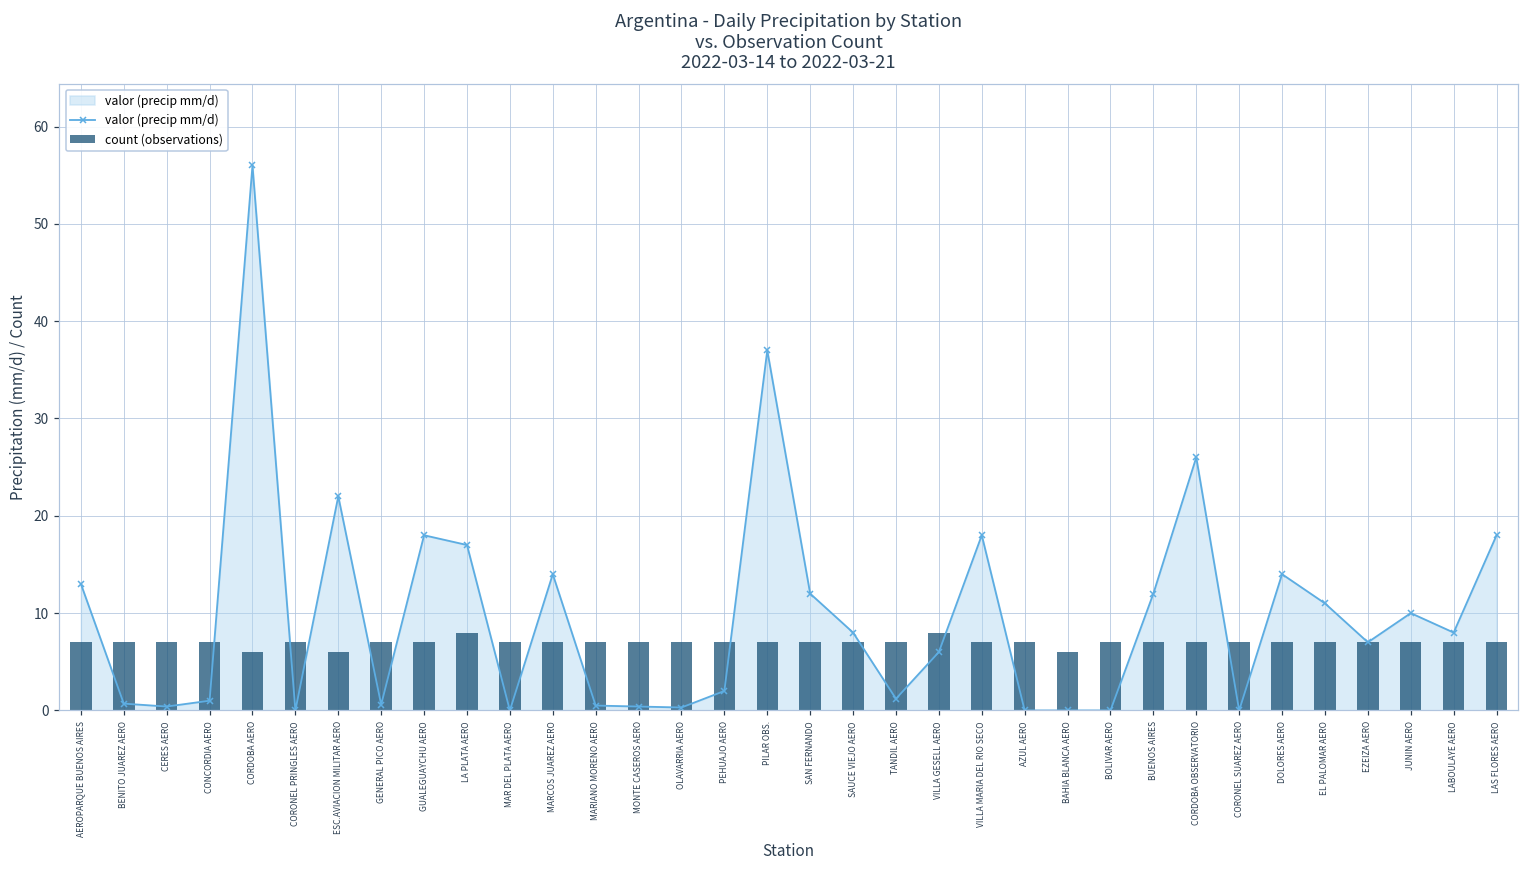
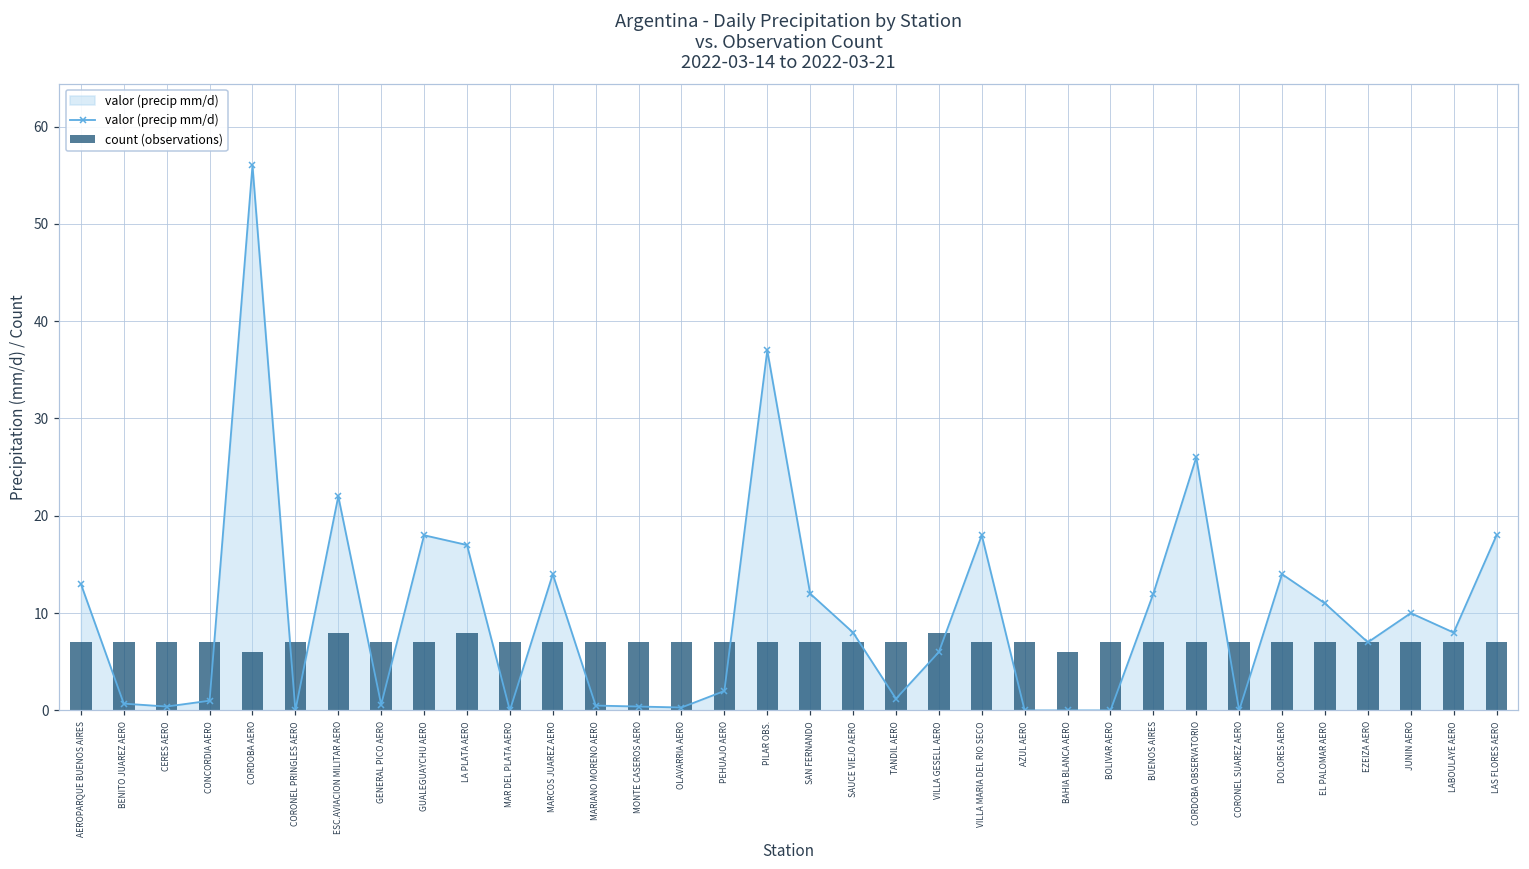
  {
    "count (observations)": {
      "AEROPARQUE BUENOS AIRES": 7,
      "BENITO JUAREZ AERO": 7,
      "CERES AERO": 7,
      "CONCORDIA AERO": 7,
      "CORDOBA AERO": 6,
      "CORONEL PRINGLES AERO": 7,
-     "ESC.AVIACION MILITAR AERO": 6,
+     "ESC.AVIACION MILITAR AERO": 8,
      "GENERAL PICO AERO": 7,
      "GUALEGUAYCHU AERO": 7,
      "LA PLATA AERO": 8,
      "MAR DEL PLATA AERO": 7,
      "MARCOS JUAREZ AERO": 7,
      "MARIANO MORENO AERO": 7,
      "MONTE CASEROS AERO": 7,
      "OLAVARRIA AERO": 7,
      "PEHUAJO AERO": 7,
      "PILAR OBS.": 7,
      "SAN FERNANDO": 7,
      "SAUCE VIEJO AERO": 7,
      "TANDIL AERO": 7,
      "VILLA GESELL AERO": 8,
      "VILLA MARIA DEL RIO SECO": 7,
      "AZUL AERO": 7,
      "BAHIA BLANCA AERO": 6,
      "BOLIVAR AERO": 7,
      "BUENOS AIRES": 7,
      "CORDOBA OBSERVATORIO": 7,
      "CORONEL SUAREZ AERO": 7,
      "DOLORES AERO": 7,
      "EL PALOMAR AERO": 7,
      "EZEIZA AERO": 7,
      "JUNIN AERO": 7,
      "LABOULAYE AERO": 7,
      "LAS FLORES AERO": 7
    }
  }
